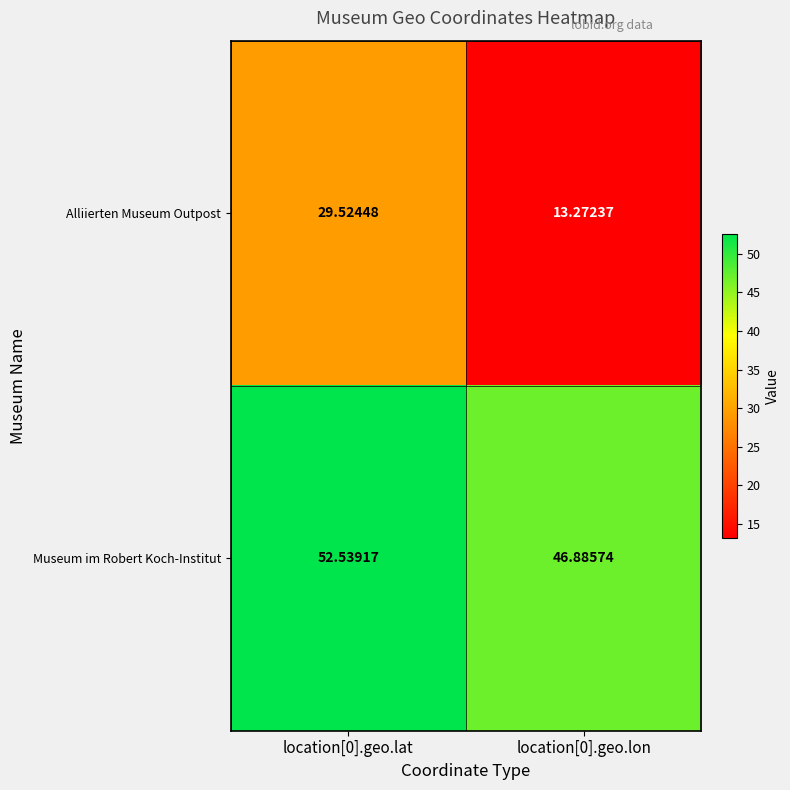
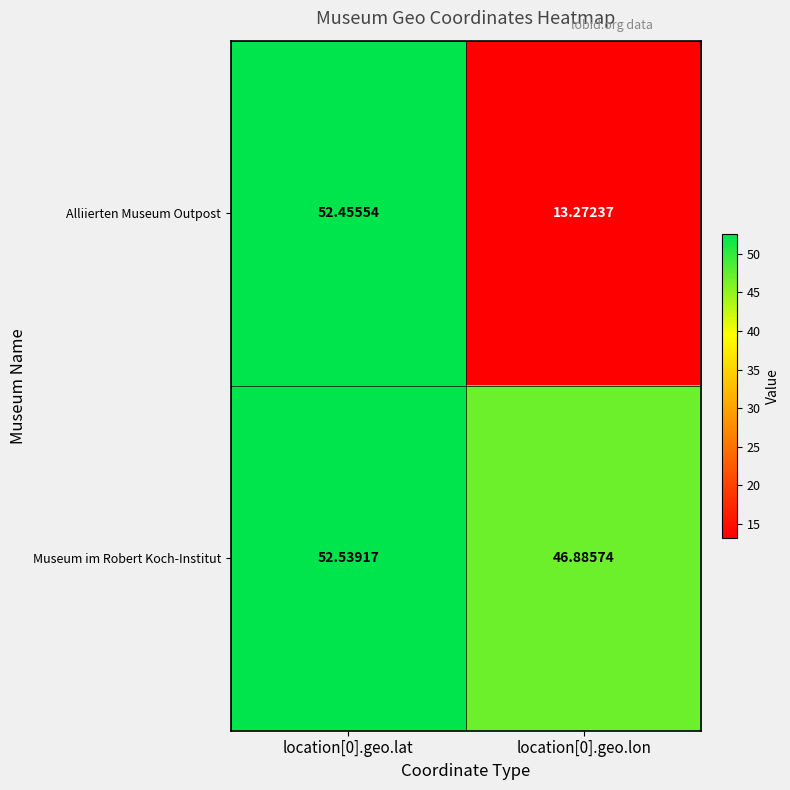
  {
    "Alliierten Museum Outpost": {
-     "location[0].geo.lat": 29.52448,
+     "location[0].geo.lat": 52.45554,
      "location[0].geo.lon": 13.27237
    },
    "Museum im Robert Koch-Institut": {
      "location[0].geo.lat": 52.53917,
      "location[0].geo.lon": 46.88574
    }
  }
